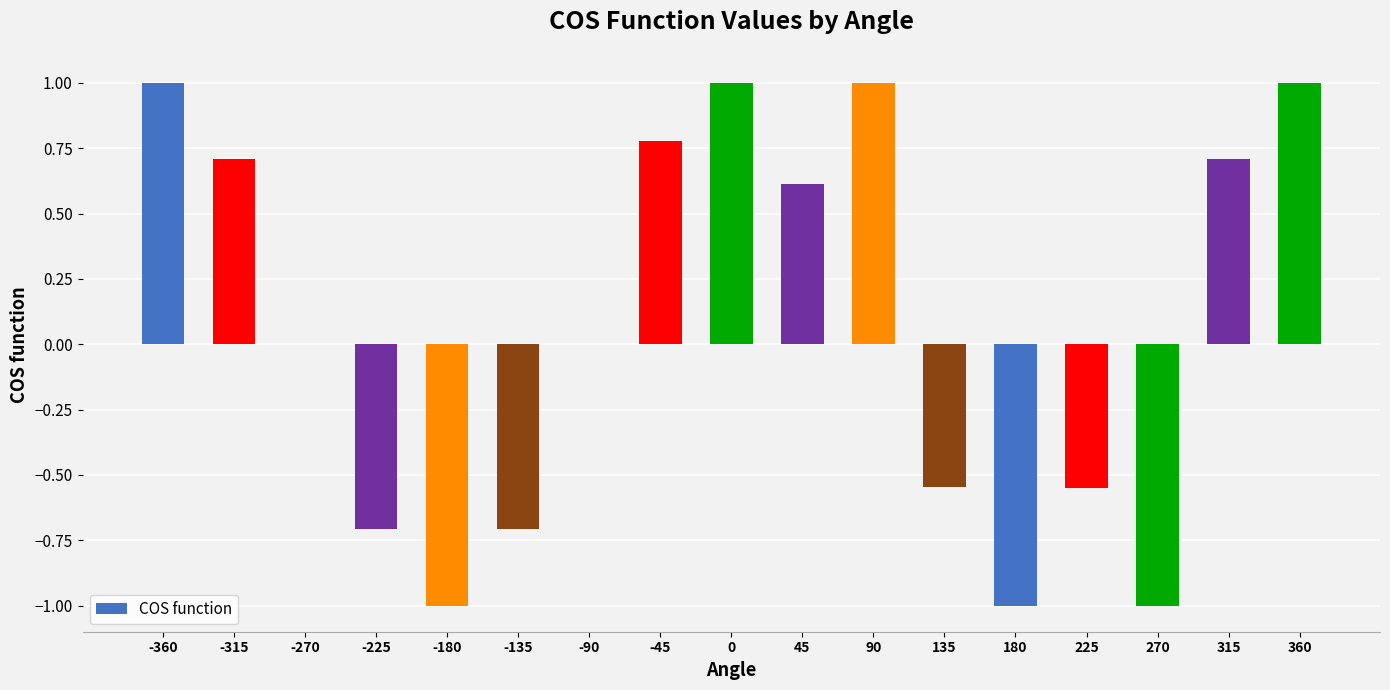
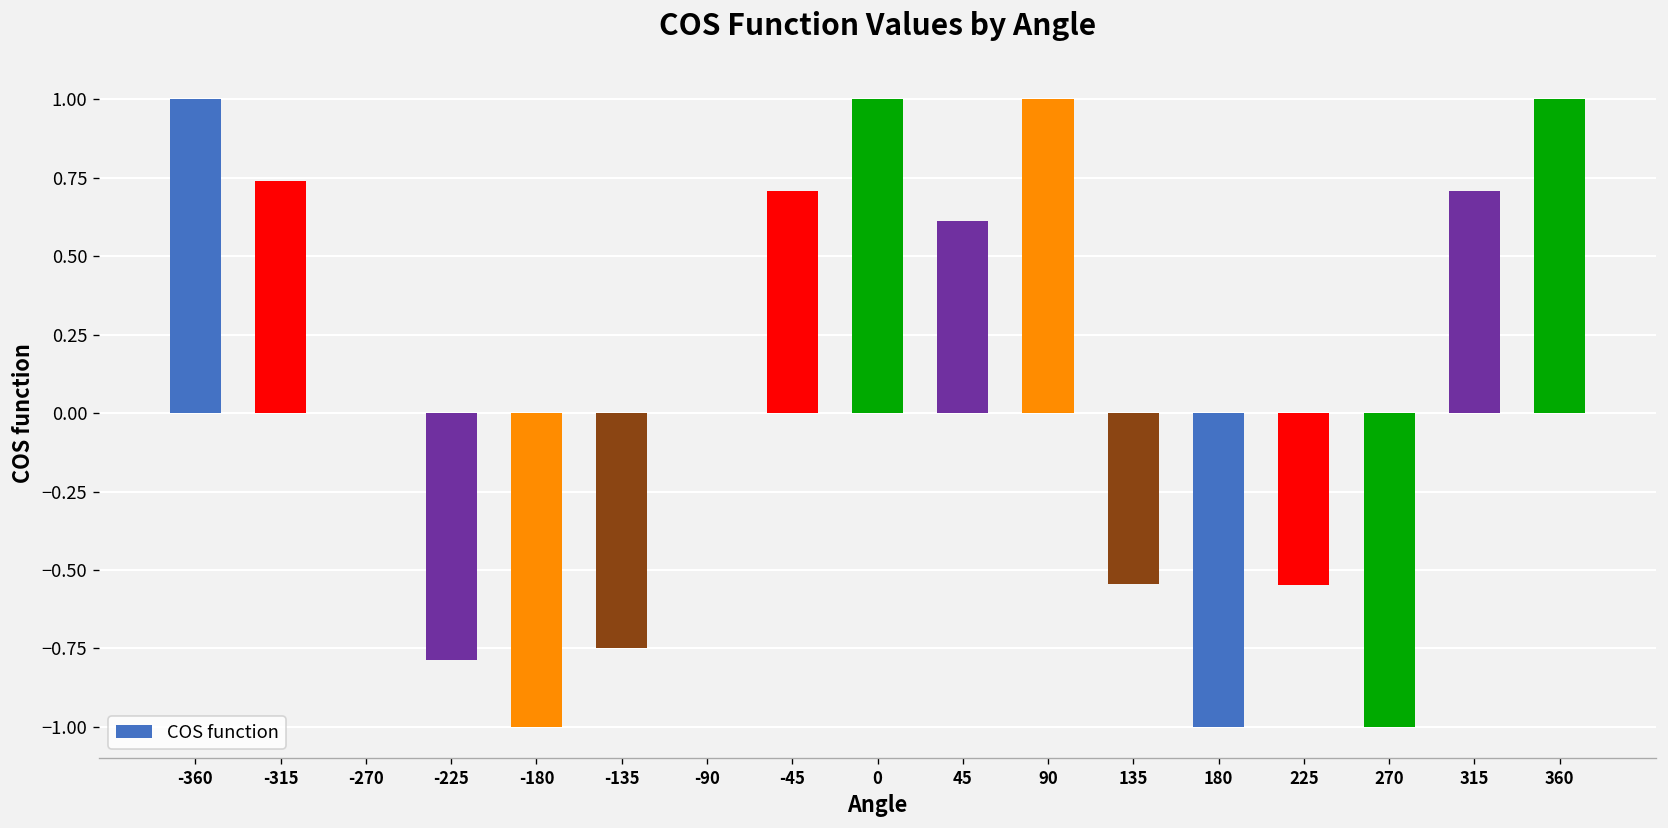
  {
    "-360": 1.00,
-   "-315": 0.71,
-   "-225": -0.71,
+   "-315": 0.74,
+   "-225": -0.79,
    "-180": -1.00,
-   "-135": -0.71,
-   "-45": 0.78,
+   "-135": -0.75,
+   "-45": 0.71,
    "0": 1.00,
    "45": 0.61,
    "90": 1.00,
    "135": -0.55,
    "180": -1.00,
    "225": -0.55,
    "270": -1.00,
    "315": 0.71,
    "360": 1.00
  }
